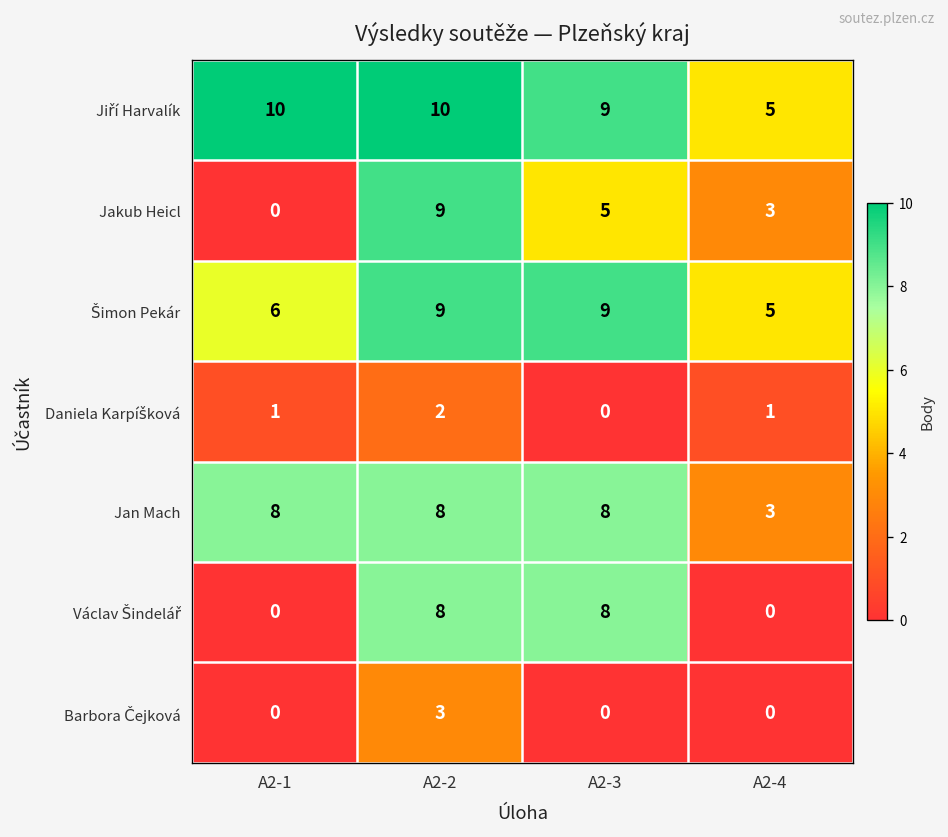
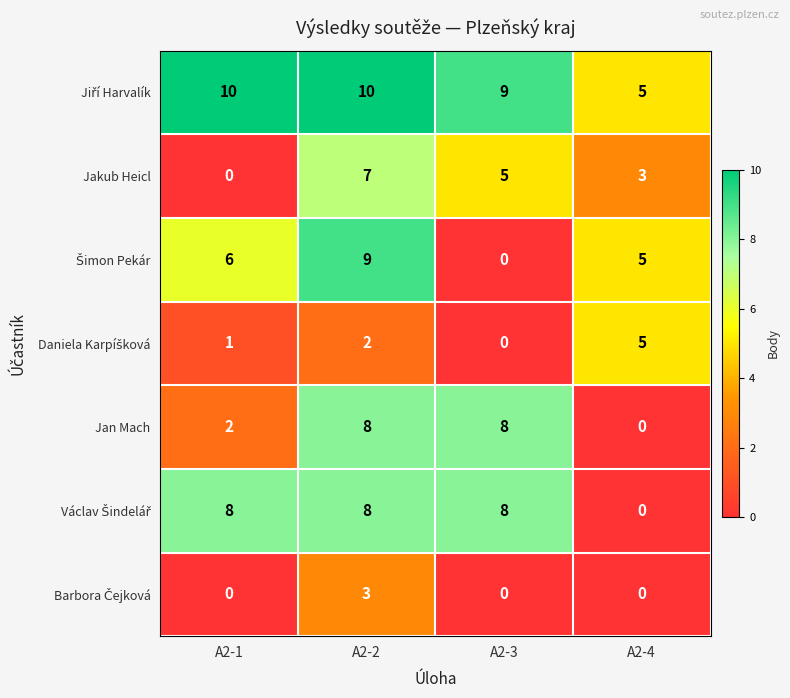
  {
    "Jiří Harvalík": {
      "A2-1": 10,
      "A2-2": 10,
      "A2-3": 9,
      "A2-4": 5
    },
    "Jakub Heicl": {
      "A2-1": 0,
-     "A2-2": 9,
+     "A2-2": 7,
      "A2-3": 5,
      "A2-4": 3
    },
    "Šimon Pekár": {
      "A2-1": 6,
      "A2-2": 9,
-     "A2-3": 9,
+     "A2-3": 0,
      "A2-4": 5
    },
    "Daniela Karpíšková": {
      "A2-1": 1,
      "A2-2": 2,
      "A2-3": 0,
-     "A2-4": 1
+     "A2-4": 5
    },
    "Jan Mach": {
-     "A2-1": 8,
+     "A2-1": 2,
      "A2-2": 8,
      "A2-3": 8,
-     "A2-4": 3
+     "A2-4": 0
    },
    "Václav Šindelář": {
-     "A2-1": 0,
+     "A2-1": 8,
      "A2-2": 8,
      "A2-3": 8,
      "A2-4": 0
    },
    "Barbora Čejková": {
      "A2-1": 0,
      "A2-2": 3,
      "A2-3": 0,
      "A2-4": 0
    }
  }
